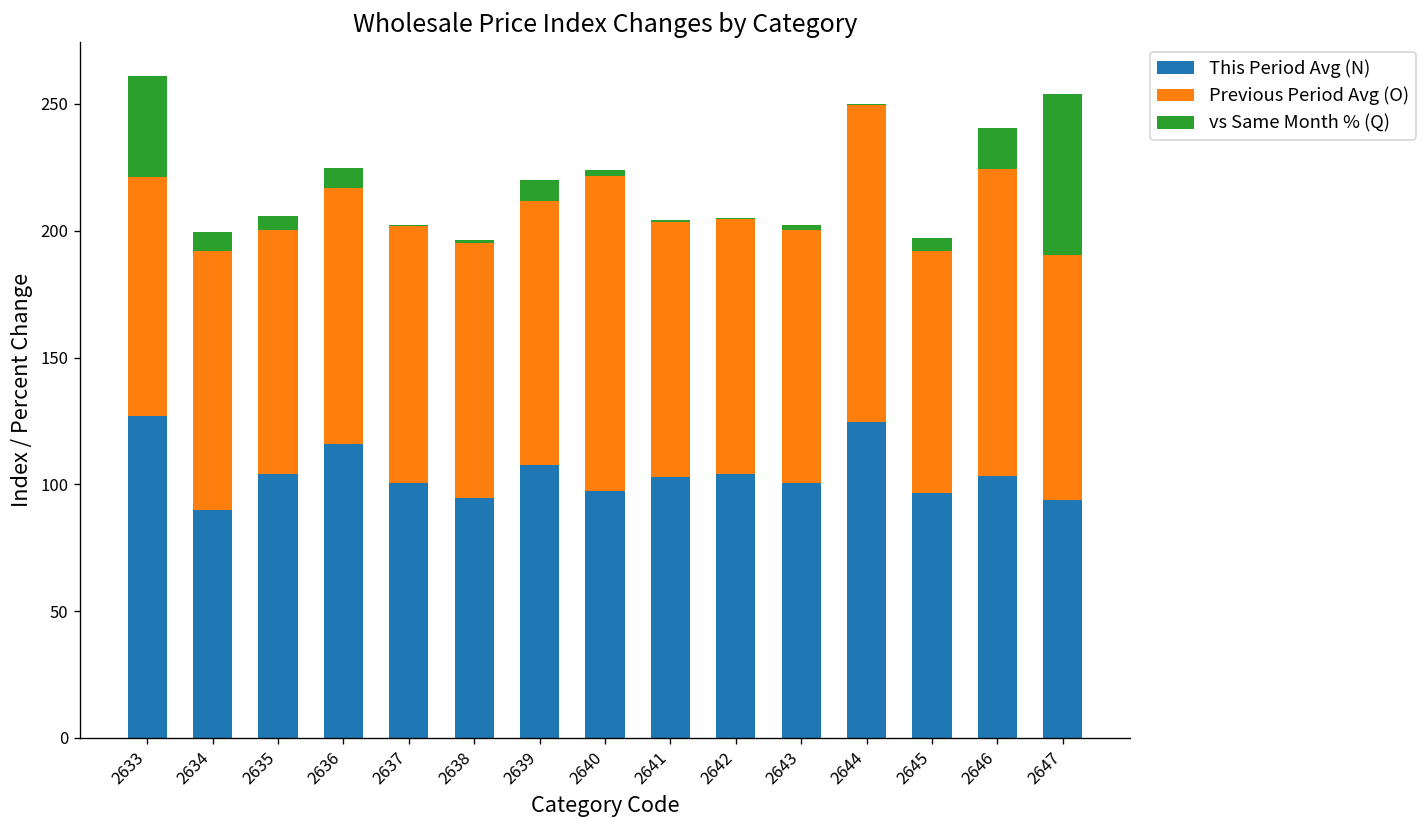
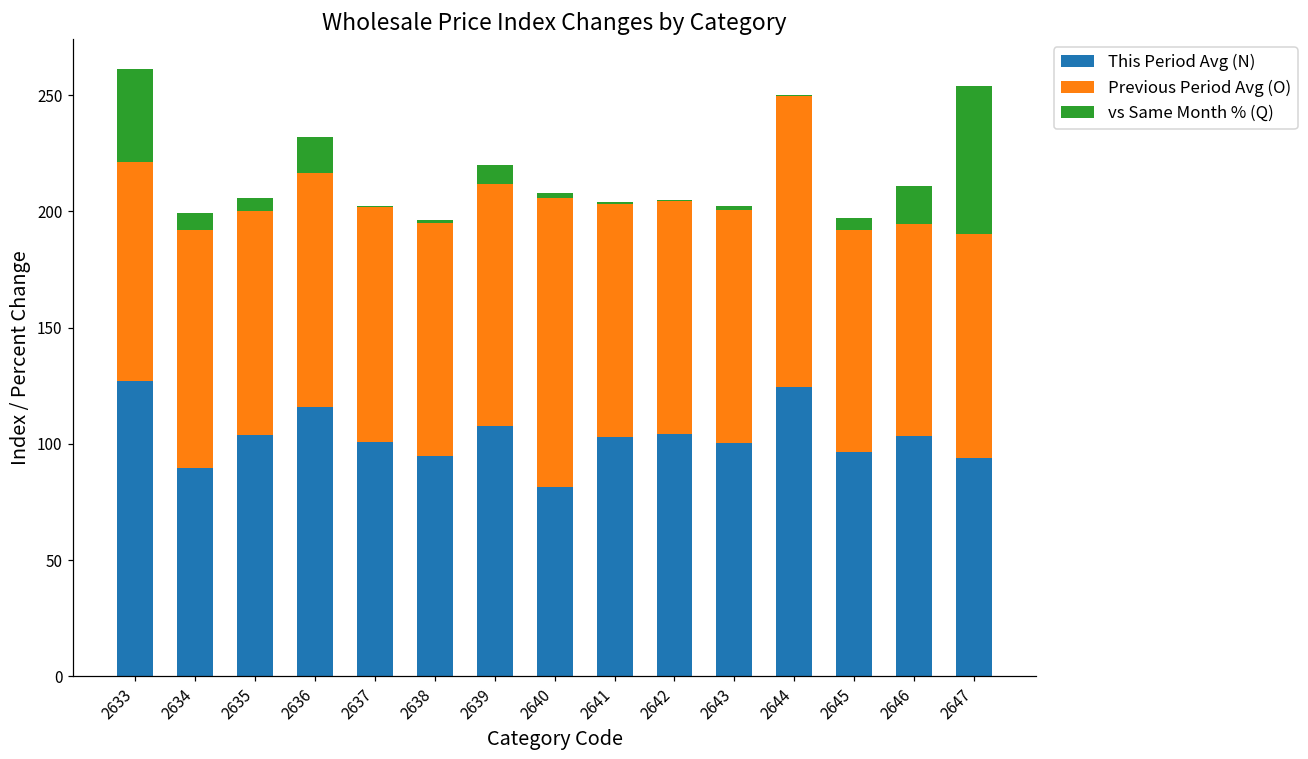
  {
    "This Period Avg (N)": {
      "2633": 127,
      "2634": 90,
      "2635": 104,
      "2636": 116,
      "2637": 101,
      "2638": 95,
      "2639": 108,
-     "2640": 98,
+     "2640": 82,
      "2641": 103,
      "2642": 104,
      "2643": 101,
      "2644": 125,
      "2645": 96,
      "2646": 103,
      "2647": 94
    },
    "Previous Period Avg (O)": {
      "2633": 94,
      "2634": 102,
      "2635": 96,
      "2636": 101,
      "2637": 102,
      "2638": 100,
      "2639": 104,
      "2640": 124,
      "2641": 100,
      "2642": 101,
      "2643": 100,
      "2644": 125,
      "2645": 95,
-     "2646": 121,
+     "2646": 91,
      "2647": 96
    },
    "vs Same Month % (Q)": {
      "2633": 40,
      "2634": 7,
      "2635": 5,
-     "2636": 8,
+     "2636": 15,
      "2638": 1,
      "2639": 8,
      "2640": 2,
      "2643": 2,
      "2645": 5,
      "2646": 16,
      "2647": 64
    }
  }
